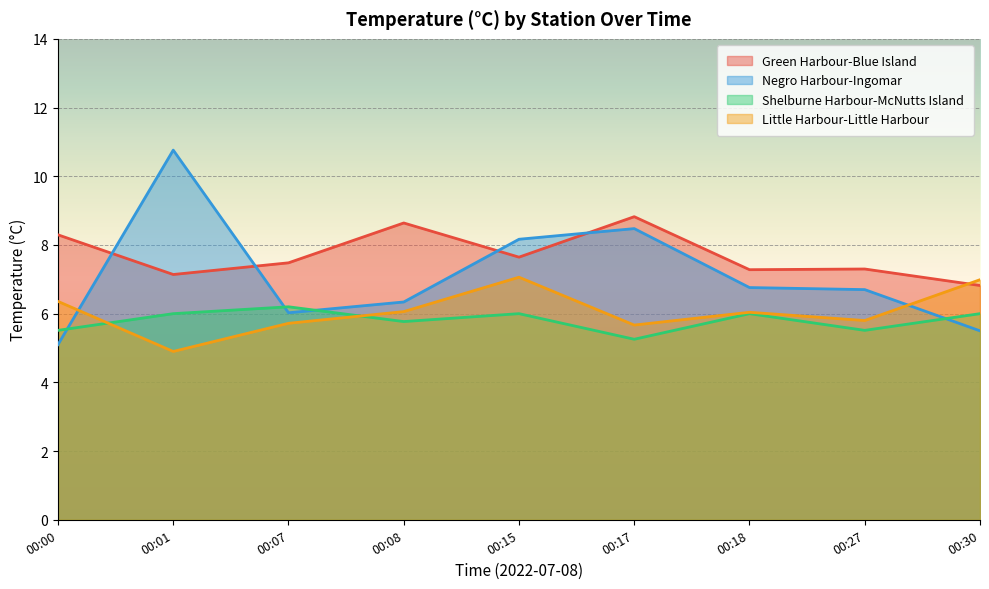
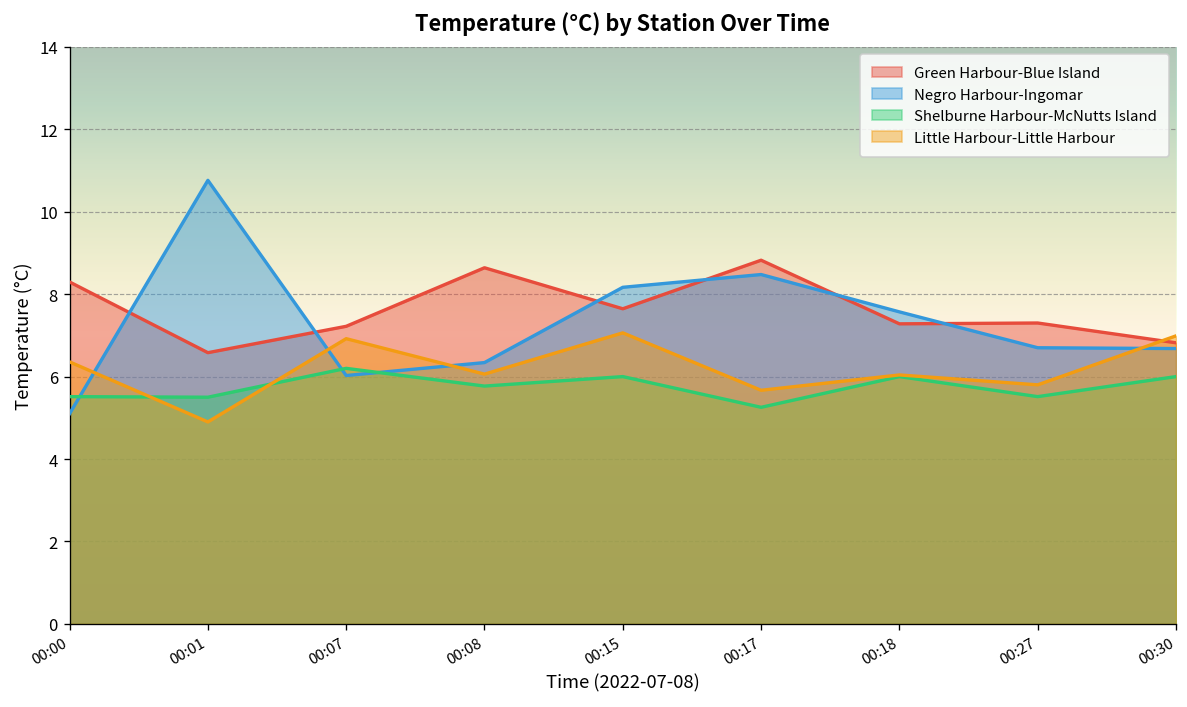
  {
    "Green Harbour-Blue Island": {
      "00:00": 8.3,
-     "00:01": 7.1,
-     "00:07": 7.5,
+     "00:01": 6.6,
+     "00:07": 7.2,
      "00:08": 8.6,
      "00:15": 7.6,
      "00:17": 8.8,
      "00:18": 7.3,
      "00:27": 7.3,
      "00:30": 6.8
    },
    "Negro Harbour-Ingomar": {
      "00:00": 5.1,
      "00:01": 10.8,
      "00:07": 6.0,
      "00:08": 6.3,
      "00:15": 8.2,
      "00:17": 8.5,
-     "00:18": 6.8,
+     "00:18": 7.6,
      "00:27": 6.7,
-     "00:30": 5.5
+     "00:30": 6.7
    },
    "Shelburne Harbour-McNutts Island": {
      "00:00": 5.5,
-     "00:01": 6.0,
+     "00:01": 5.5,
      "00:07": 6.2,
      "00:08": 5.8,
      "00:15": 6.0,
      "00:17": 5.3,
      "00:27": 5.5,
      "00:30": 6.0
    },
    "Little Harbour-Little Harbour": {
      "00:00": 6.4,
      "00:01": 4.9,
-     "00:07": 5.7,
+     "00:07": 6.9,
      "00:08": 6.1,
      "00:15": 7.1,
      "00:17": 5.7,
      "00:27": 5.8,
      "00:30": 7.0
    }
  }
